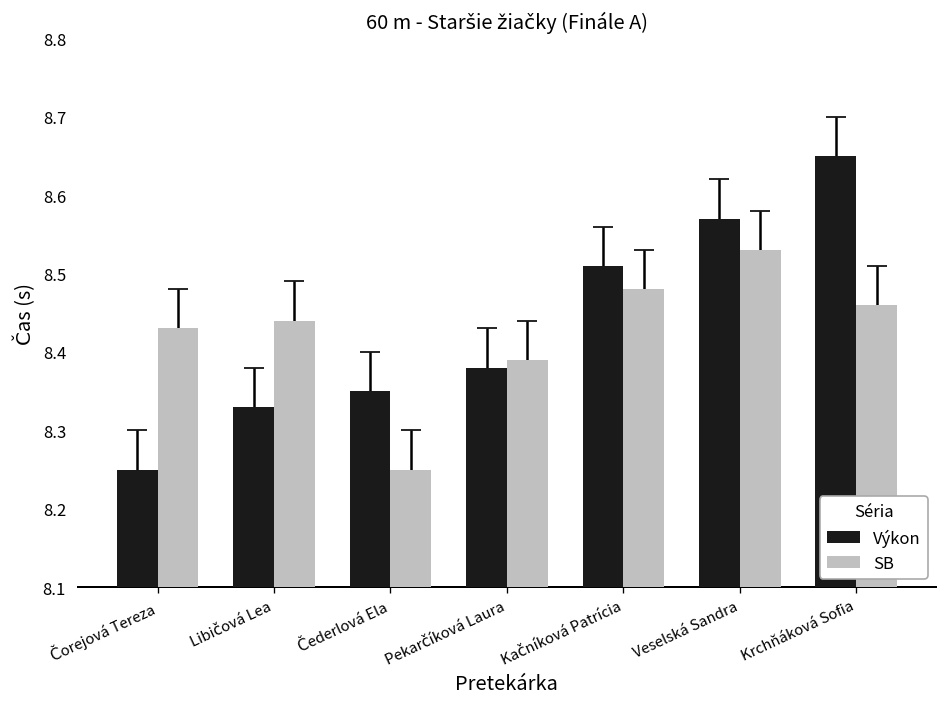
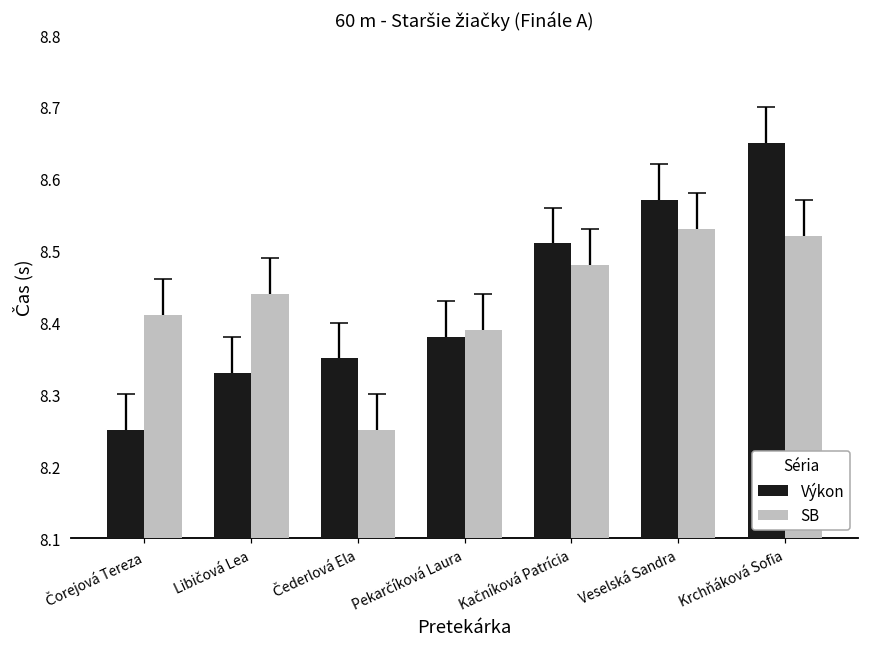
  {
    "SB": {
-     "Čorejová Tereza": 8.43,
+     "Čorejová Tereza": 8.41,
      "Libičová Lea": 8.44,
      "Čederlová Ela": 8.25,
      "Pekarčíková Laura": 8.39,
      "Kačníková Patrícia": 8.48,
      "Veselská Sandra": 8.53,
-     "Krchňáková Sofia": 8.46
+     "Krchňáková Sofia": 8.52
    }
  }
